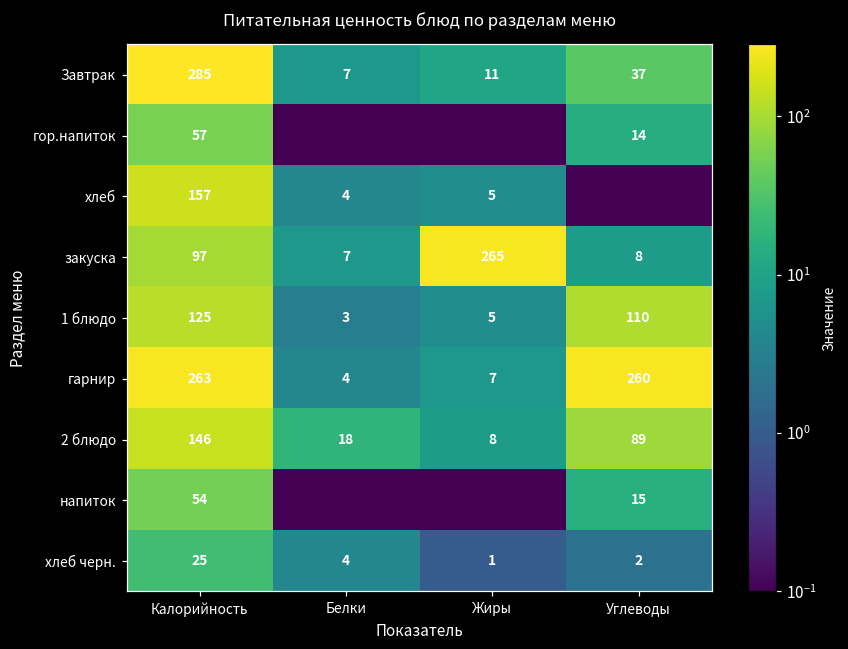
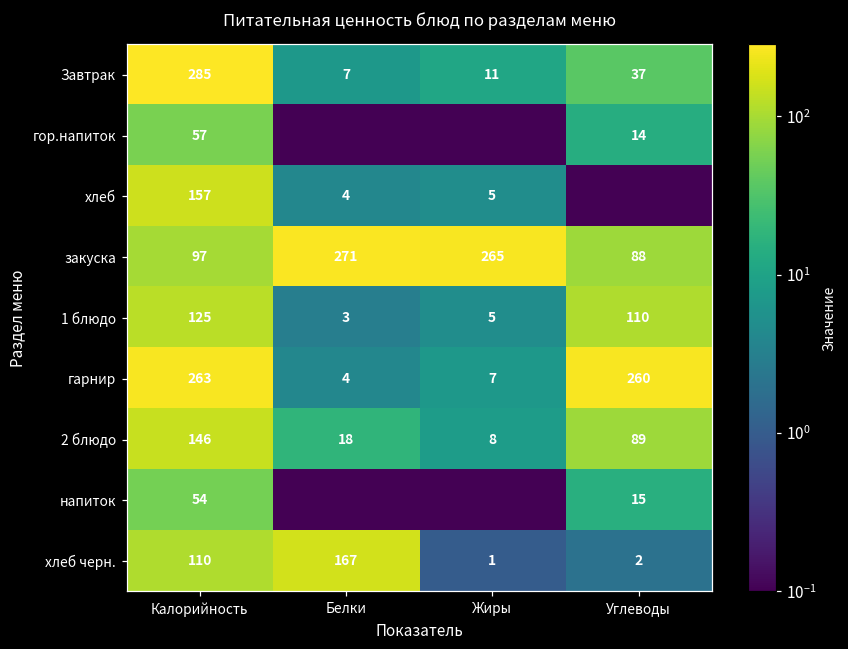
  {
    "Завтрак": {
      "Калорийность": 285,
      "Белки": 7,
      "Жиры": 11,
      "Углеводы": 37
    },
    "гор.напиток": {
      "Калорийность": 57,
      "Углеводы": 14
    },
    "хлеб": {
      "Калорийность": 157,
      "Белки": 4,
      "Жиры": 5
    },
    "закуска": {
      "Калорийность": 97,
-     "Белки": 7,
+     "Белки": 271,
      "Жиры": 265,
-     "Углеводы": 8
+     "Углеводы": 88
    },
    "1 блюдо": {
      "Калорийность": 125,
      "Белки": 3,
      "Жиры": 5,
      "Углеводы": 110
    },
    "гарнир": {
      "Калорийность": 263,
      "Белки": 4,
      "Жиры": 7,
      "Углеводы": 260
    },
    "2 блюдо": {
      "Калорийность": 146,
      "Белки": 18,
      "Жиры": 8,
      "Углеводы": 89
    },
    "напиток": {
      "Калорийность": 54,
      "Углеводы": 15
    },
    "хлеб черн.": {
-     "Калорийность": 25,
-     "Белки": 4,
+     "Калорийность": 110,
+     "Белки": 167,
      "Жиры": 1,
      "Углеводы": 2
    }
  }
